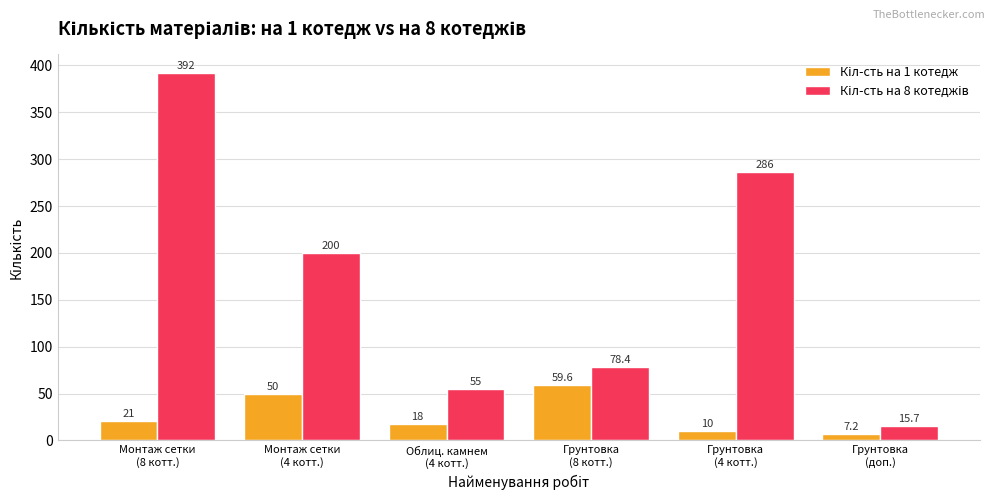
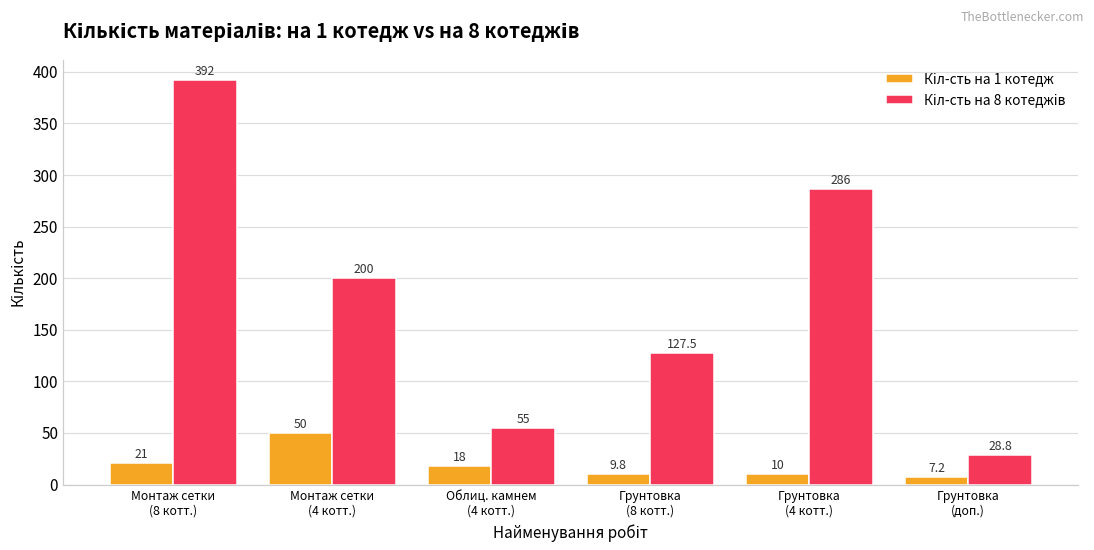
  {
    "Кіл-сть на 1 котедж": {
      "Монтаж сетки (8 котт.)": 21,
      "Монтаж сетки (4 котт.)": 50,
      "Облиц. камнем (4 котт.)": 18,
-     "Грунтовка (8 котт.)": 59.6,
+     "Грунтовка (8 котт.)": 9.8,
      "Грунтовка (4 котт.)": 10,
      "Грунтовка (доп.)": 7.2
    },
    "Кіл-сть на 8 котеджів": {
      "Монтаж сетки (8 котт.)": 392,
      "Монтаж сетки (4 котт.)": 200,
      "Облиц. камнем (4 котт.)": 55,
-     "Грунтовка (8 котт.)": 78.4,
+     "Грунтовка (8 котт.)": 127.5,
      "Грунтовка (4 котт.)": 286,
-     "Грунтовка (доп.)": 15.7
+     "Грунтовка (доп.)": 28.8
    }
  }
